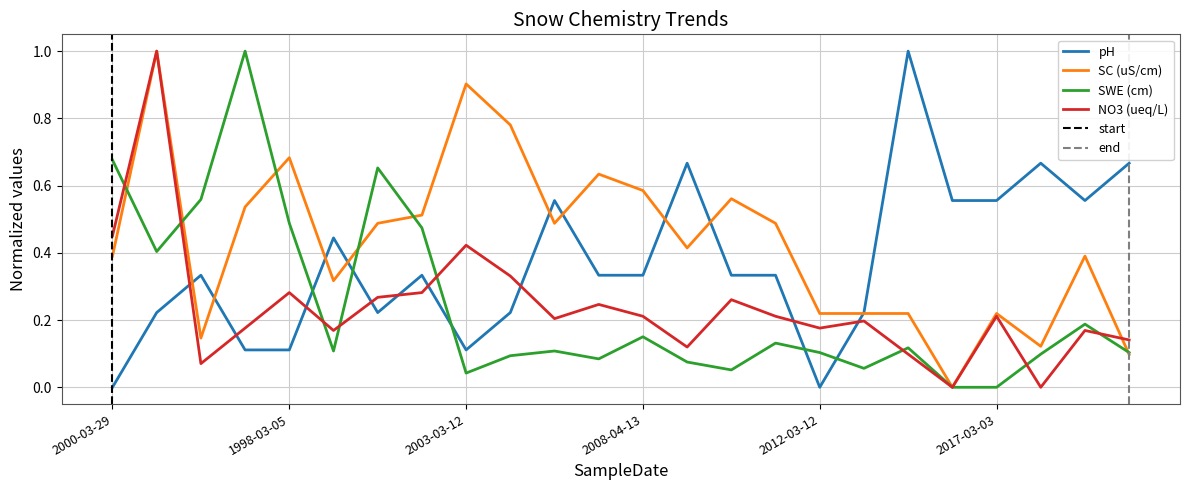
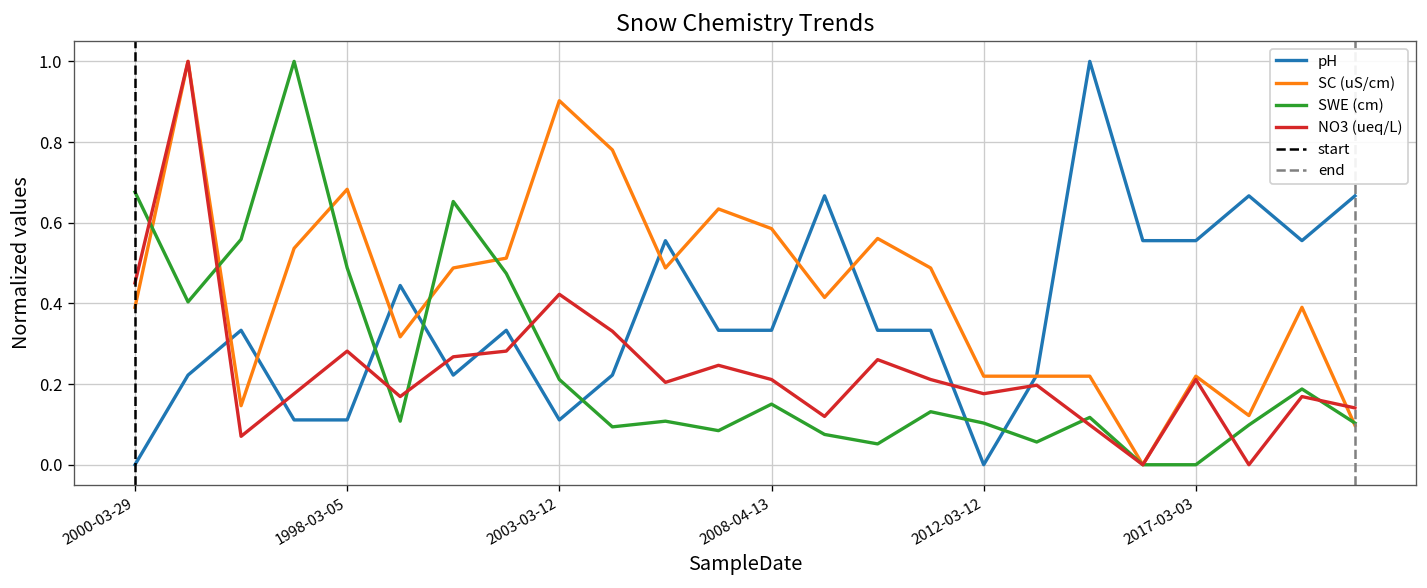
  {
    "pH": {
      "2000-03-29": 0.00,
      "1998-03-05": 0.11,
      "2003-03-12": 0.11,
      "2008-04-13": 0.33,
      "2012-03-12": 0.00,
      "2017-03-03": 0.56
    },
    "SC (uS/cm)": {
      "2000-03-29": 0.39,
      "1998-03-05": 0.68,
      "2003-03-12": 0.90,
      "2008-04-13": 0.59,
      "2012-03-12": 0.22,
      "2017-03-03": 0.22
    },
    "SWE (cm)": {
      "2000-03-29": 0.68,
      "1998-03-05": 0.49,
-     "2003-03-12": 0.04,
+     "2003-03-12": 0.21,
      "2008-04-13": 0.15,
      "2012-03-12": 0.10,
      "2017-03-03": 0.00
    },
    "NO3 (ueq/L)": {
      "2000-03-29": 0.45,
      "1998-03-05": 0.28,
      "2003-03-12": 0.42,
      "2008-04-13": 0.21,
      "2012-03-12": 0.18,
      "2017-03-03": 0.21
    }
  }
